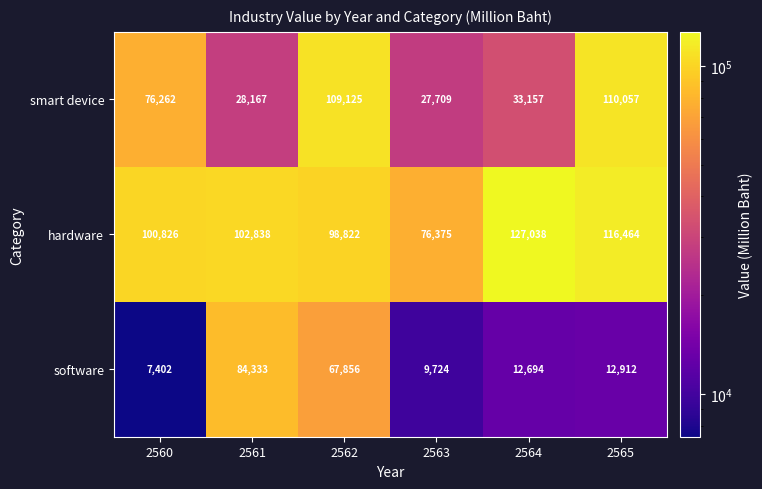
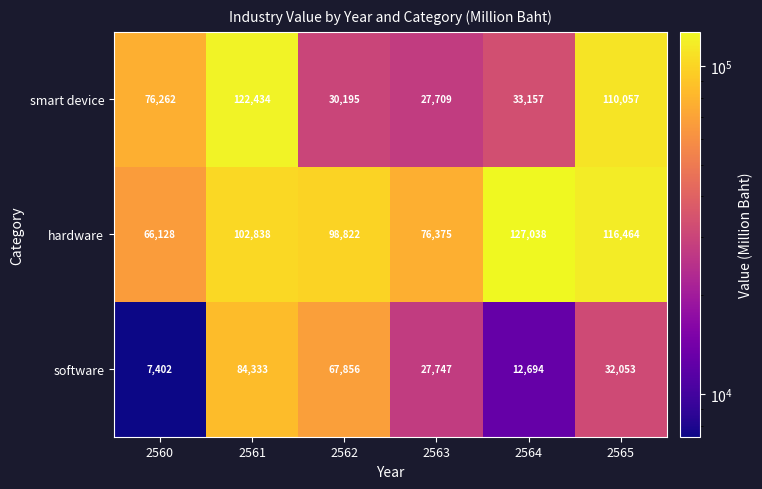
  {
    "smart device": {
      "2560": "76,262",
-     "2561": "28,167",
-     "2562": "109,125",
+     "2561": "122,434",
+     "2562": "30,195",
      "2563": "27,709",
      "2564": "33,157",
      "2565": "110,057"
    },
    "hardware": {
-     "2560": "100,826",
+     "2560": "66,128",
      "2561": "102,838",
      "2562": "98,822",
      "2563": "76,375",
      "2564": "127,038",
      "2565": "116,464"
    },
    "software": {
      "2560": "7,402",
      "2561": "84,333",
      "2562": "67,856",
-     "2563": "9,724",
+     "2563": "27,747",
      "2564": "12,694",
-     "2565": "12,912"
+     "2565": "32,053"
    }
  }
